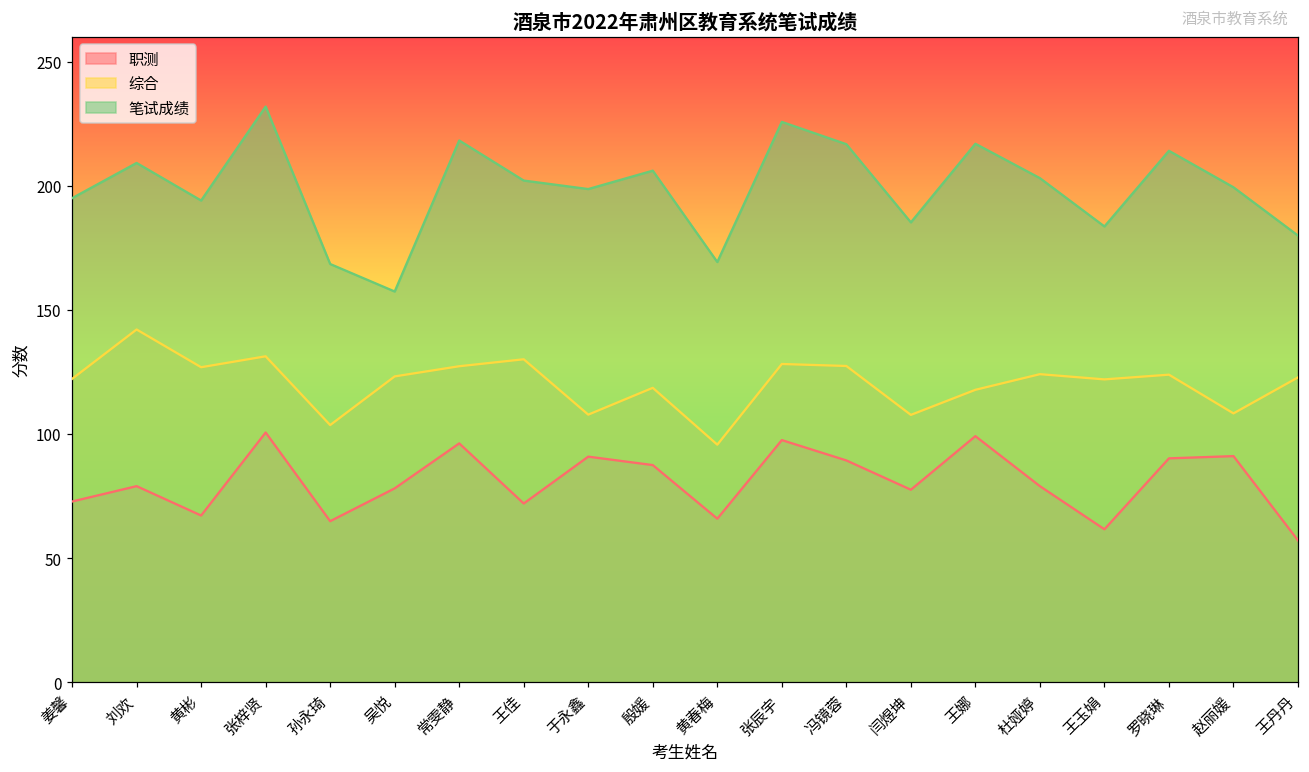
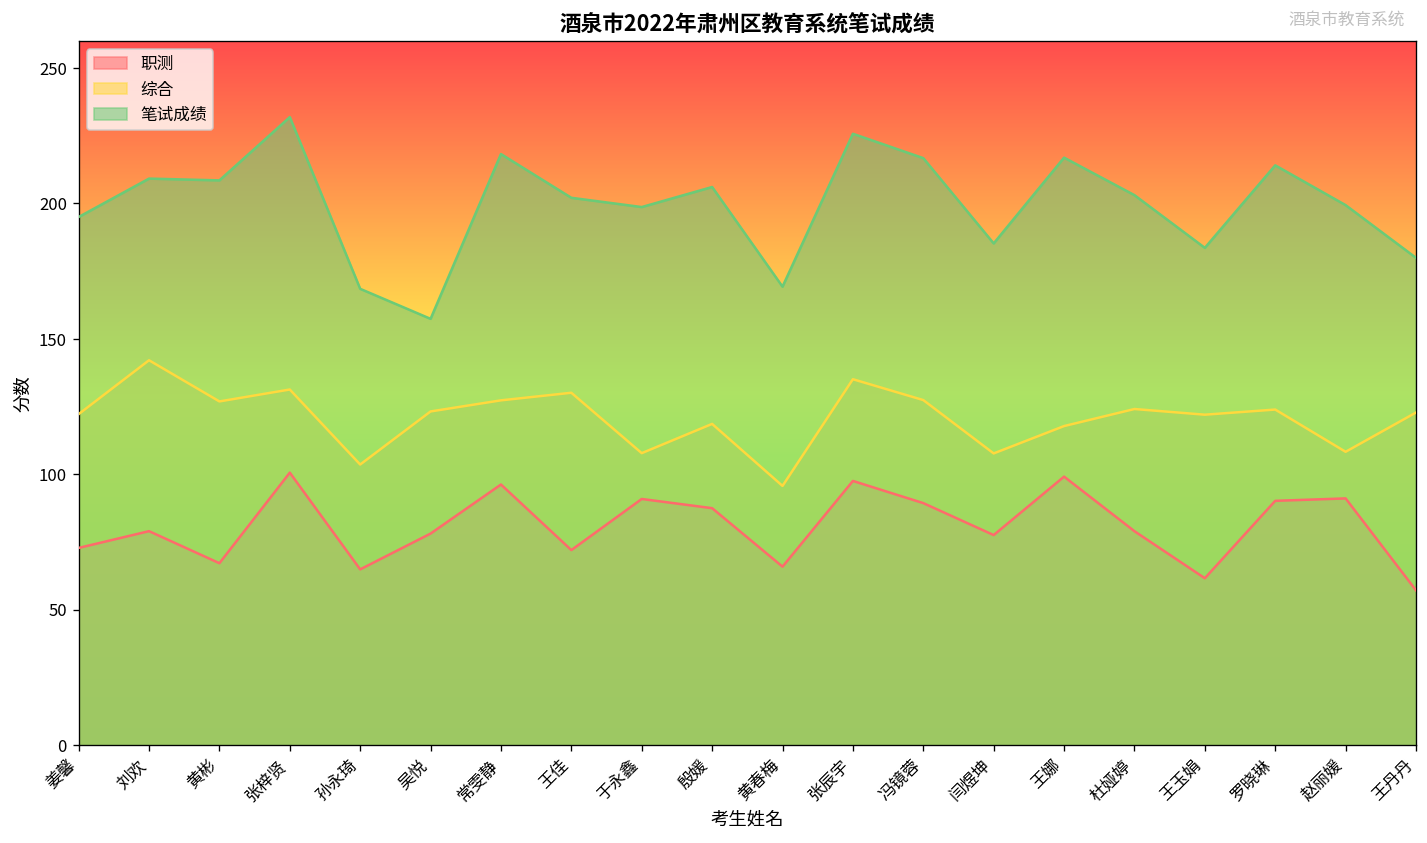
  {
    "职测": {
      "姜馨": 73,
      "刘欢": 79,
      "黄彬": 67,
      "张梓贤": 101,
      "孙永琦": 65,
      "吴悦": 78,
      "常雯静": 96,
      "王佳": 72,
      "于永鑫": 91,
      "殷媛": 87,
      "黄春梅": 66,
      "张辰宇": 98,
      "冯镜蓉": 89,
      "闫煜坤": 78,
      "王娜": 99,
      "杜娅婷": 79,
      "王玉娟": 62,
      "罗晓琳": 90,
      "赵丽媛": 91,
      "王丹丹": 57
    },
    "综合": {
      "姜馨": 122,
      "刘欢": 142,
      "黄彬": 127,
      "张梓贤": 131,
      "孙永琦": 104,
      "吴悦": 123,
      "常雯静": 127,
      "王佳": 130,
      "于永鑫": 108,
      "殷媛": 119,
      "黄春梅": 96,
-     "张辰宇": 128,
+     "张辰宇": 135,
      "冯镜蓉": 127,
      "闫煜坤": 108,
      "王娜": 118,
      "杜娅婷": 124,
      "王玉娟": 122,
      "罗晓琳": 124,
      "赵丽媛": 108,
      "王丹丹": 123
    },
    "笔试成绩": {
      "姜馨": 195,
      "刘欢": 209,
-     "黄彬": 194,
+     "黄彬": 209,
      "张梓贤": 232,
      "孙永琦": 168,
      "吴悦": 157,
      "常雯静": 218,
      "王佳": 202,
      "于永鑫": 199,
      "殷媛": 206,
      "黄春梅": 169,
      "张辰宇": 226,
      "冯镜蓉": 217,
      "闫煜坤": 185,
      "王娜": 217,
      "杜娅婷": 203,
      "王玉娟": 184,
      "罗晓琳": 214,
      "赵丽媛": 199,
      "王丹丹": 180
    }
  }
